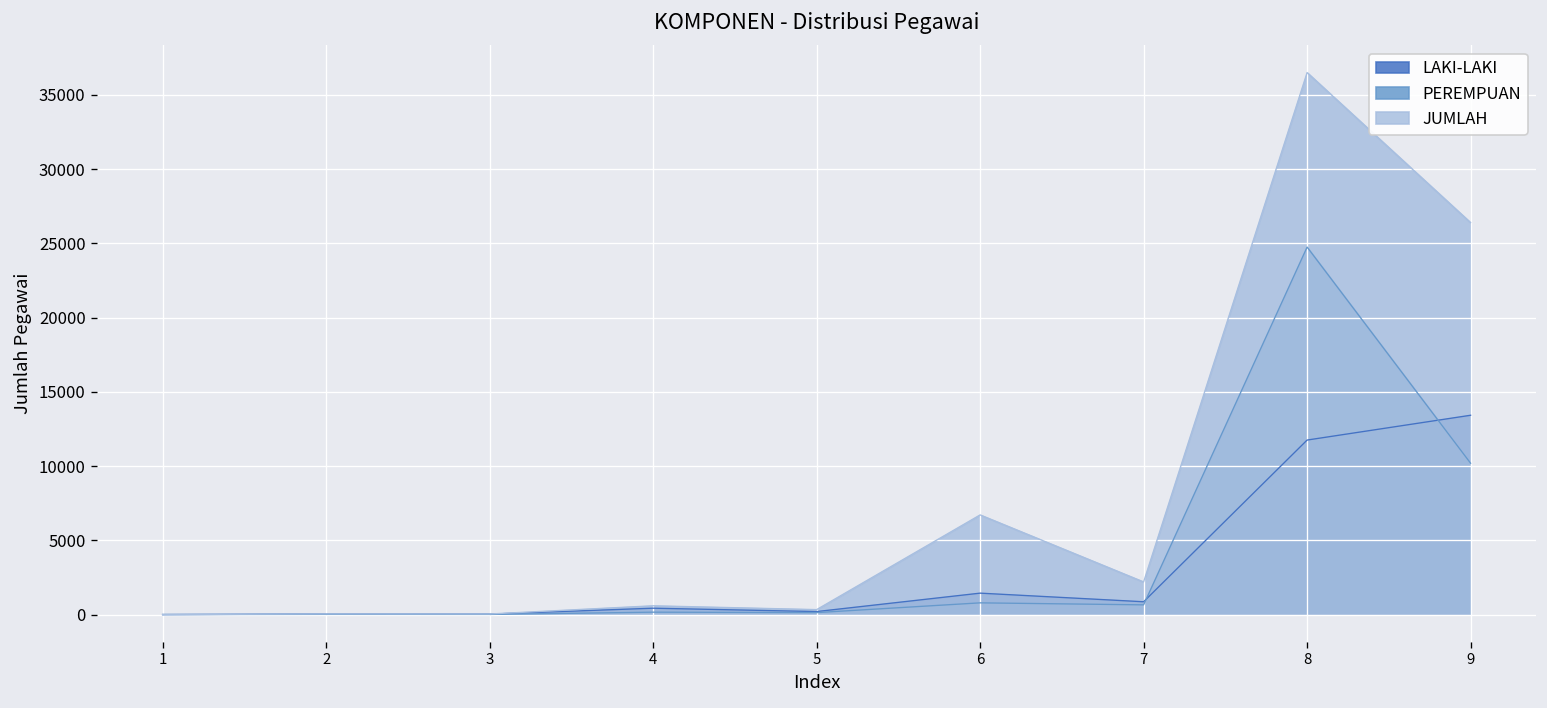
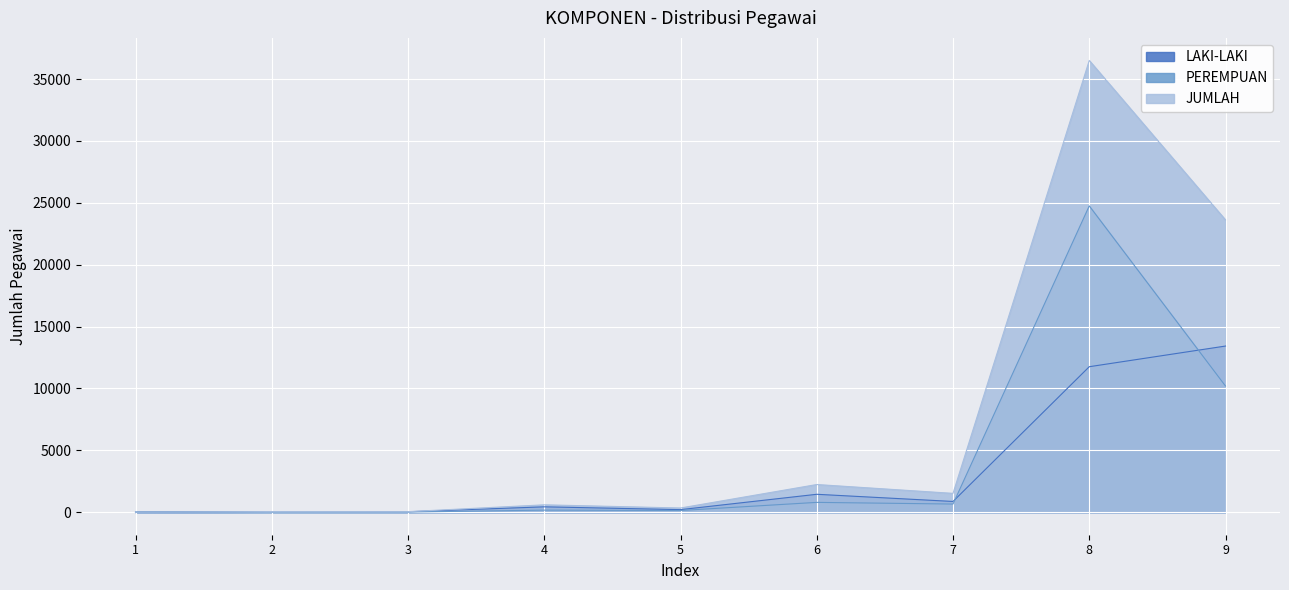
  {
    "JUMLAH": {
-     "6": 6700,
-     "7": 2200,
+     "6": 2200,
+     "7": 1500,
      "8": 36500,
-     "9": 26400
+     "9": 23600
    }
  }
